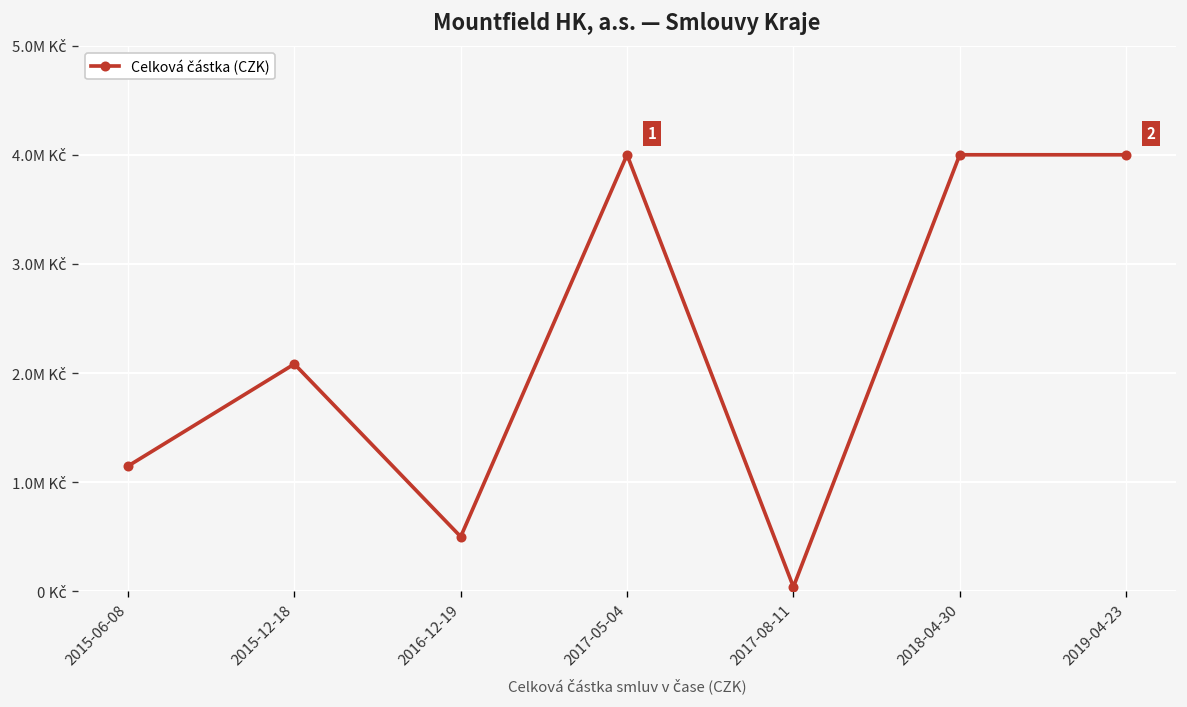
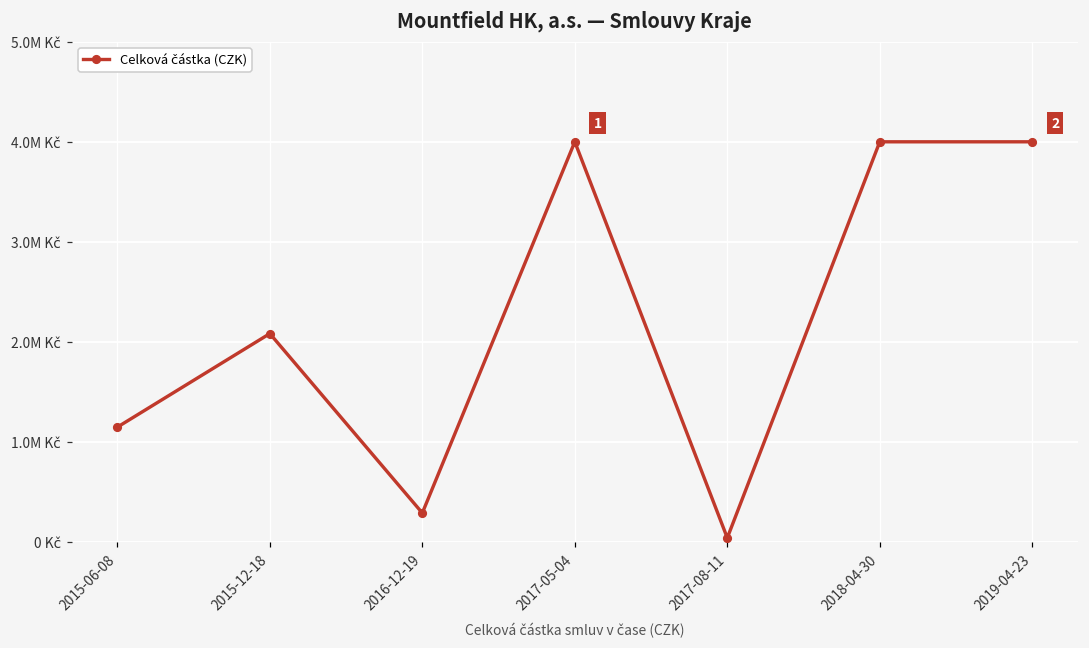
  {
    "2015-06-08": "1.1M Kč",
    "2015-12-18": "2.1M Kč",
-   "2016-12-19": "0.5M Kč",
+   "2016-12-19": "0.3M Kč",
    "2017-08-11": "0.0M Kč",
    "2018-04-30": "4.0M Kč"
  }
